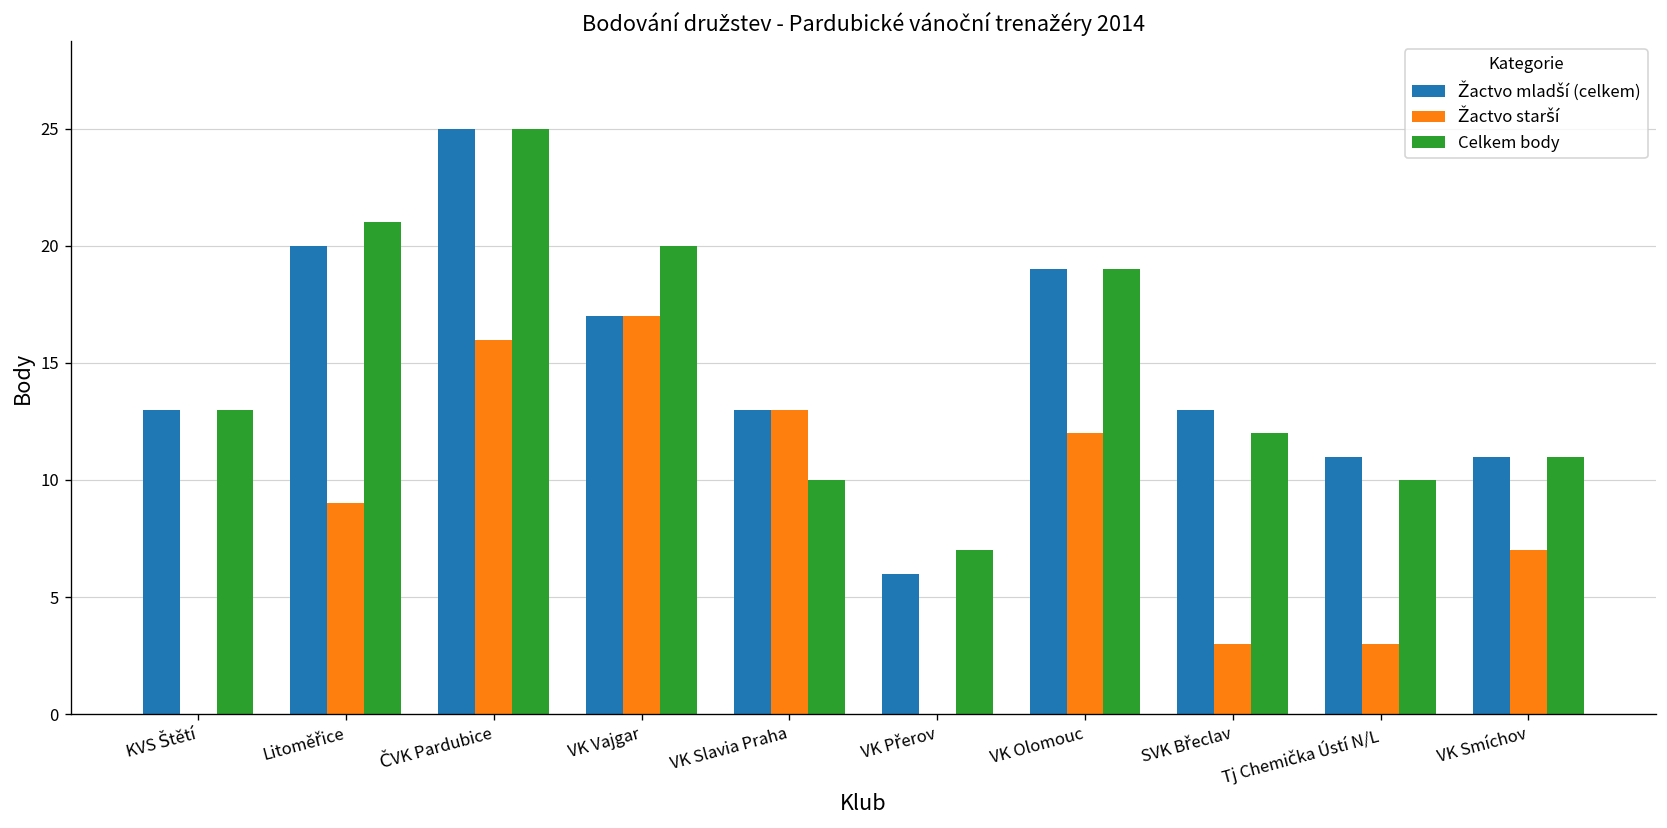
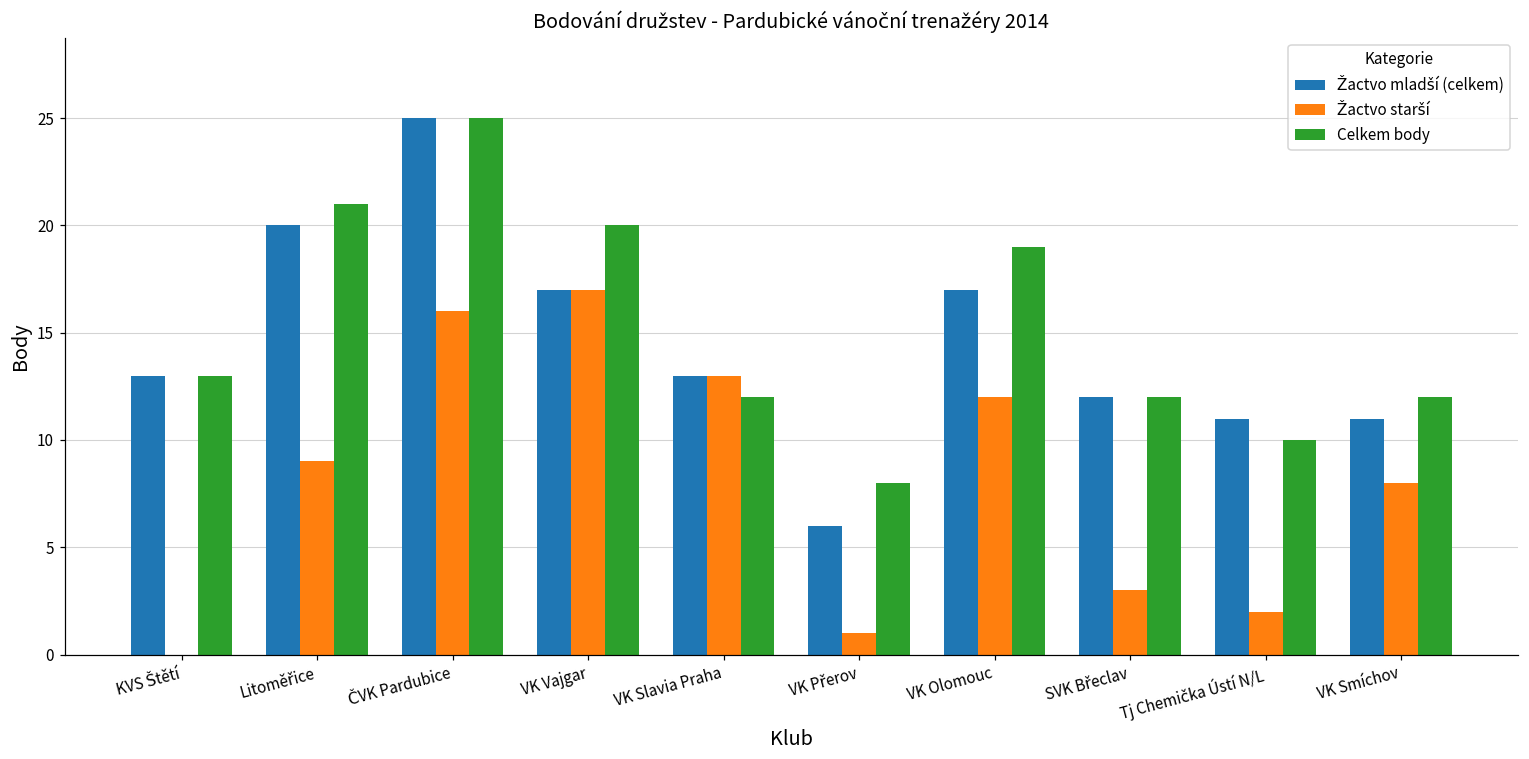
  {
    "Žactvo mladší (celkem)": {
      "KVS Štětí": 13,
      "Litoměřice": 20,
      "ČVK Pardubice": 25,
      "VK Vajgar": 17,
      "VK Slavia Praha": 13,
      "VK Přerov": 6,
-     "VK Olomouc": 19,
-     "SVK Břeclav": 13,
+     "VK Olomouc": 17,
+     "SVK Břeclav": 12,
      "Tj Chemička Ústí N/L": 11,
      "VK Smíchov": 11
    },
    "Žactvo starší": {
      "KVS Štětí": 0,
      "Litoměřice": 9,
      "ČVK Pardubice": 16,
      "VK Vajgar": 17,
      "VK Slavia Praha": 13,
-     "VK Přerov": 0,
+     "VK Přerov": 1,
      "VK Olomouc": 12,
      "SVK Břeclav": 3,
-     "Tj Chemička Ústí N/L": 3,
-     "VK Smíchov": 7
+     "Tj Chemička Ústí N/L": 2,
+     "VK Smíchov": 8
    },
    "Celkem body": {
      "KVS Štětí": 13,
      "Litoměřice": 21,
      "ČVK Pardubice": 25,
      "VK Vajgar": 20,
-     "VK Slavia Praha": 10,
-     "VK Přerov": 7,
+     "VK Slavia Praha": 12,
+     "VK Přerov": 8,
      "VK Olomouc": 19,
      "SVK Břeclav": 12,
      "Tj Chemička Ústí N/L": 10,
-     "VK Smíchov": 11
+     "VK Smíchov": 12
    }
  }
